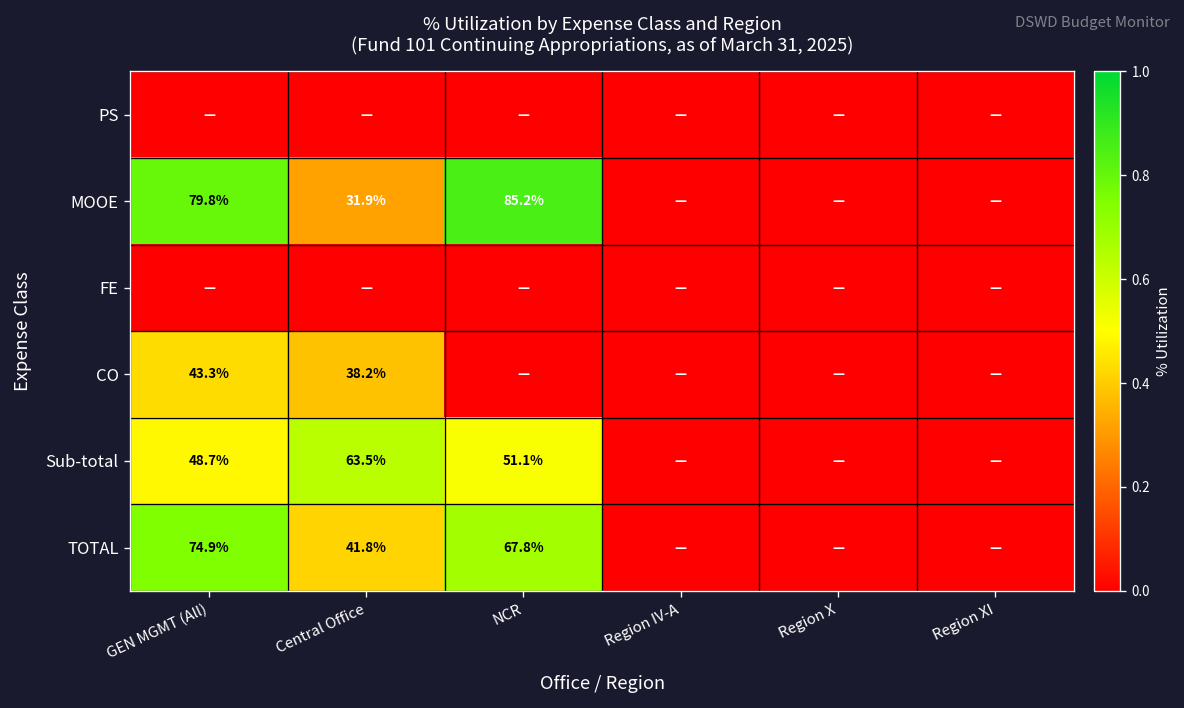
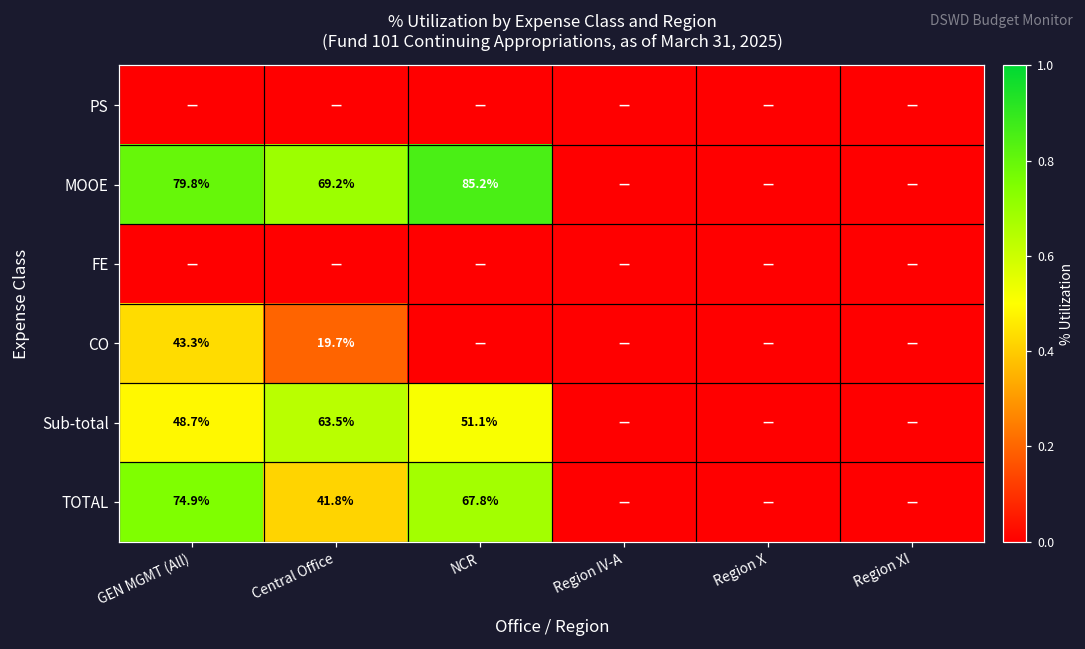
  {
    "MOOE": {
      "GEN MGMT (All)": "79.8%",
-     "Central Office": "31.9%",
+     "Central Office": "69.2%",
      "NCR": "85.2%"
    },
    "CO": {
      "GEN MGMT (All)": "43.3%",
-     "Central Office": "38.2%"
+     "Central Office": "19.7%"
    },
    "Sub-total": {
      "GEN MGMT (All)": "48.7%",
      "Central Office": "63.5%",
      "NCR": "51.1%"
    },
    "TOTAL": {
      "GEN MGMT (All)": "74.9%",
      "Central Office": "41.8%",
      "NCR": "67.8%"
    }
  }
